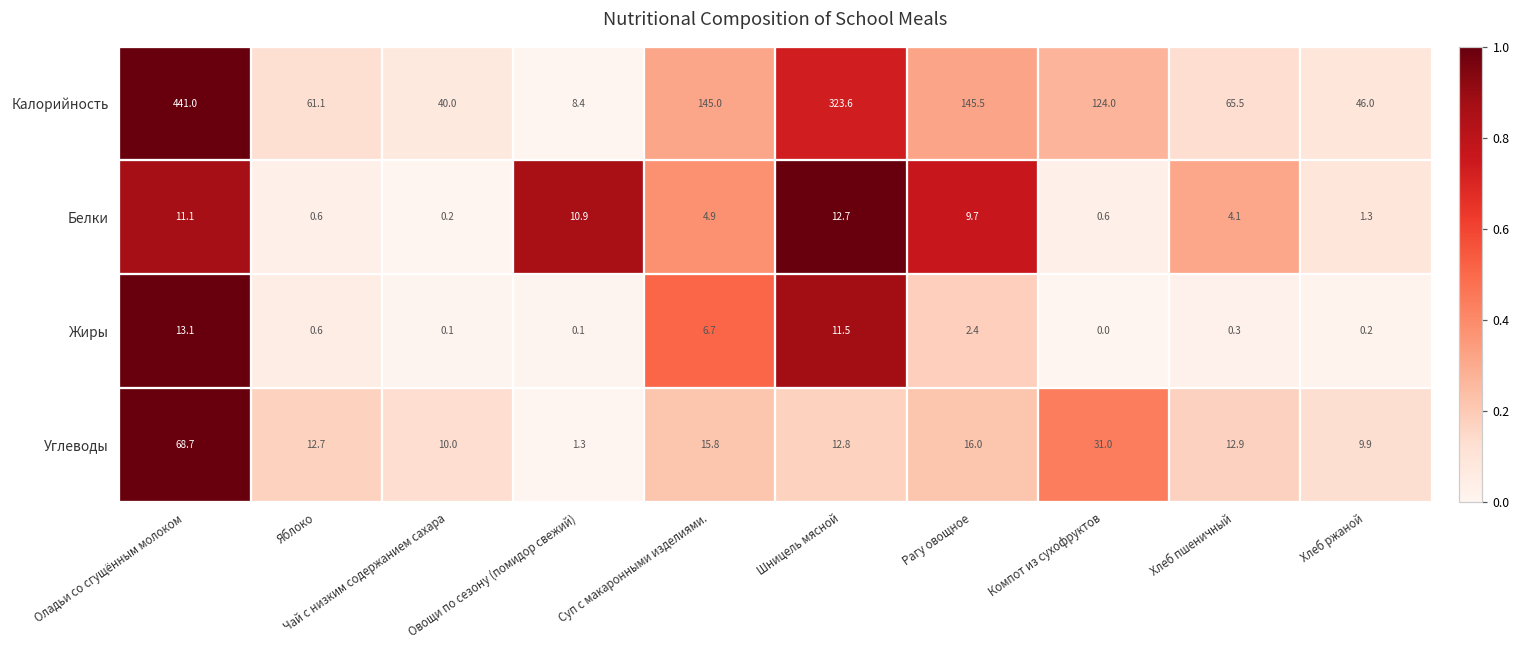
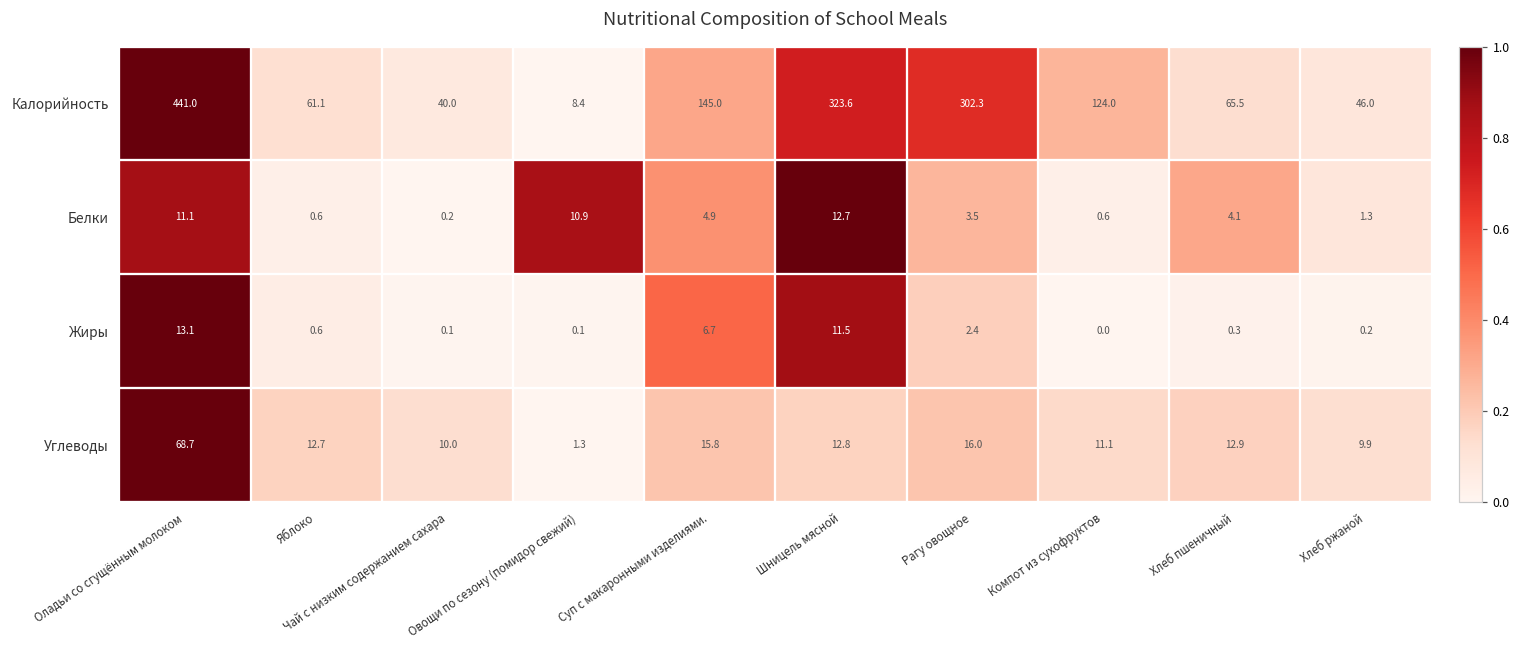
  {
    "Калорийность": {
      "Оладьи со сгущённым молоком": 441.0,
      "Яблоко": 61.1,
      "Чай с низким содержанием сахара": 40.0,
      "Овощи по сезону (помидор свежий)": 8.4,
      "Суп с макаронными изделиями.": 145.0,
      "Шницель мясной": 323.6,
-     "Рагу овощное": 145.5,
+     "Рагу овощное": 302.3,
      "Компот из сухофруктов": 124.0,
      "Хлеб пшеничный": 65.5,
      "Хлеб ржаной": 46.0
    },
    "Белки": {
      "Оладьи со сгущённым молоком": 11.1,
      "Яблоко": 0.6,
      "Чай с низким содержанием сахара": 0.2,
      "Овощи по сезону (помидор свежий)": 10.9,
      "Суп с макаронными изделиями.": 4.9,
      "Шницель мясной": 12.7,
-     "Рагу овощное": 9.7,
+     "Рагу овощное": 3.5,
      "Компот из сухофруктов": 0.6,
      "Хлеб пшеничный": 4.1,
      "Хлеб ржаной": 1.3
    },
    "Жиры": {
      "Оладьи со сгущённым молоком": 13.1,
      "Яблоко": 0.6,
      "Чай с низким содержанием сахара": 0.1,
      "Овощи по сезону (помидор свежий)": 0.1,
      "Суп с макаронными изделиями.": 6.7,
      "Шницель мясной": 11.5,
      "Рагу овощное": 2.4,
      "Компот из сухофруктов": 0.0,
      "Хлеб пшеничный": 0.3,
      "Хлеб ржаной": 0.2
    },
    "Углеводы": {
      "Оладьи со сгущённым молоком": 68.7,
      "Яблоко": 12.7,
      "Чай с низким содержанием сахара": 10.0,
      "Овощи по сезону (помидор свежий)": 1.3,
      "Суп с макаронными изделиями.": 15.8,
      "Шницель мясной": 12.8,
      "Рагу овощное": 16.0,
-     "Компот из сухофруктов": 31.0,
+     "Компот из сухофруктов": 11.1,
      "Хлеб пшеничный": 12.9,
      "Хлеб ржаной": 9.9
    }
  }
